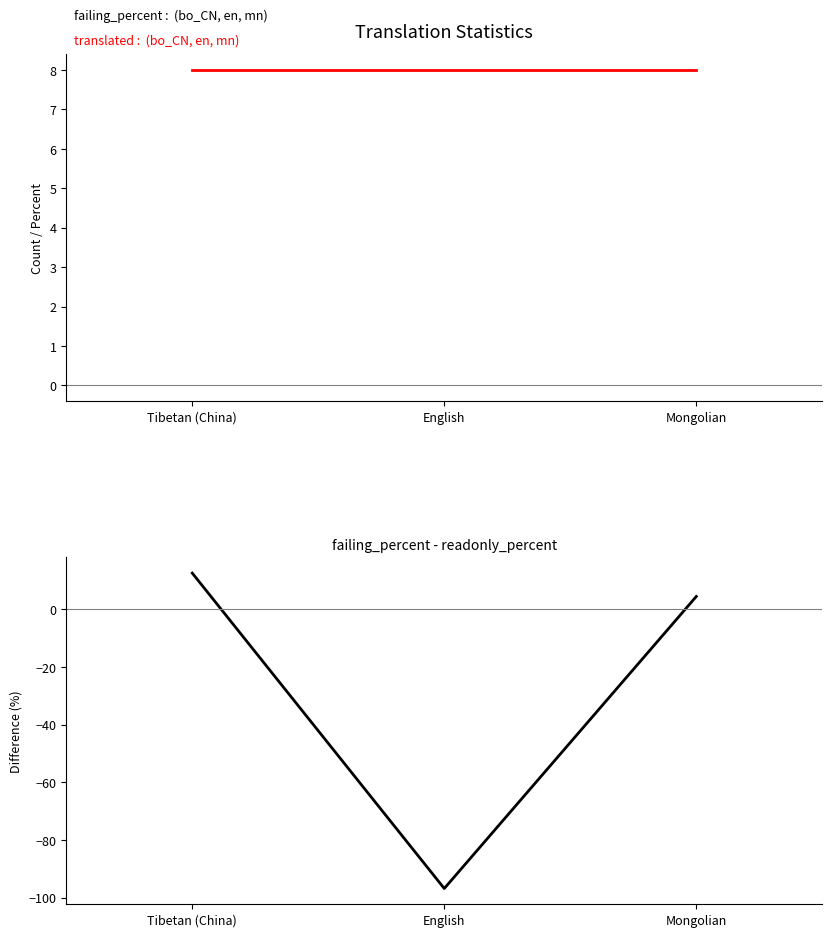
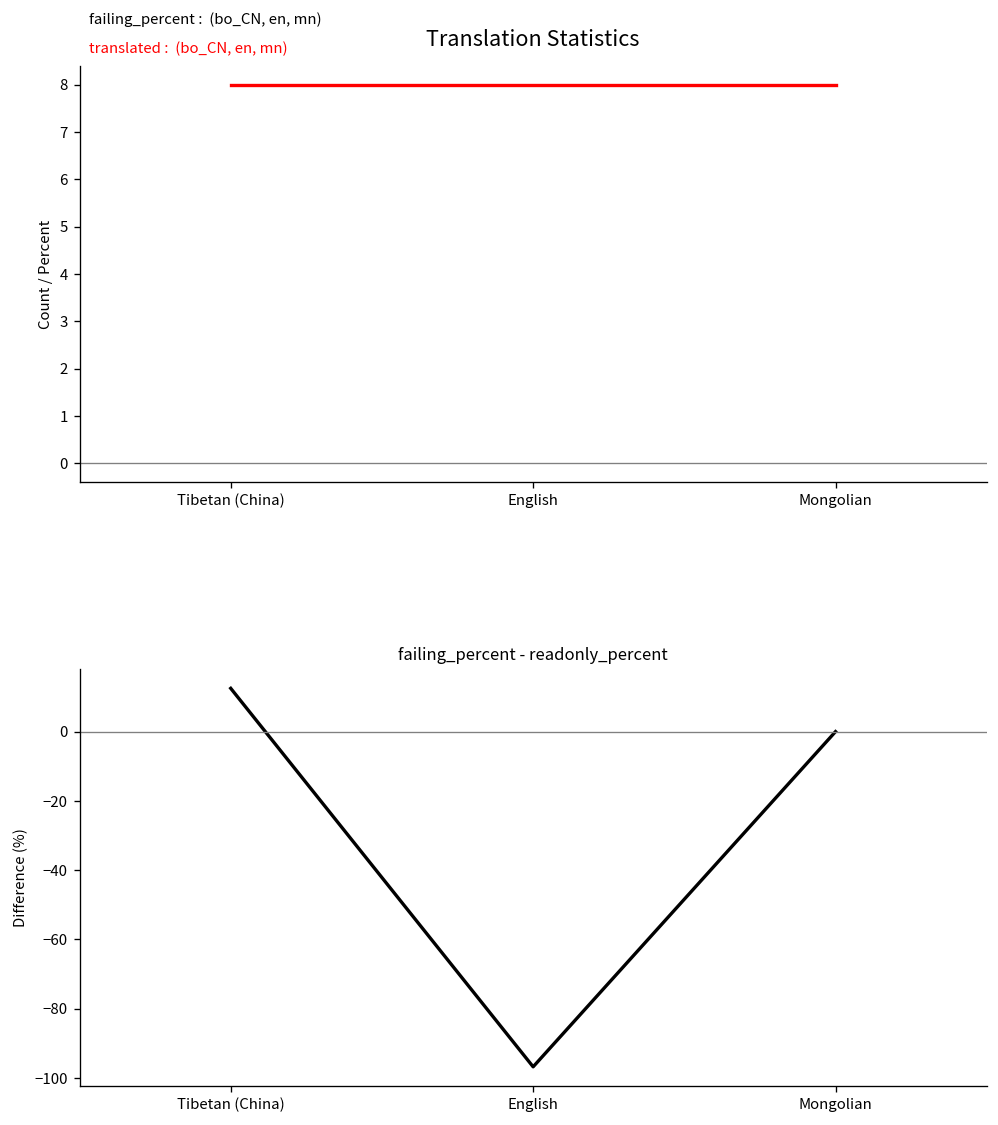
  {
    "Translation Statistics": {
      "Tibetan (China)": 8.0,
      "English": 8.0,
      "Mongolian": 8.0
    },
    "failing_percent - readonly_percent": {
      "Tibetan (China)": 13,
      "English": -97,
-     "Mongolian": 4
+     "Mongolian": 0
    }
  }
